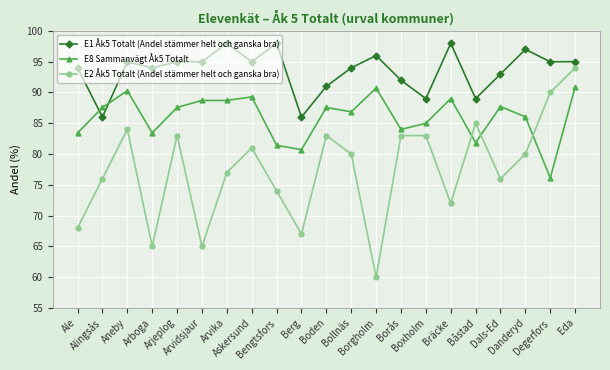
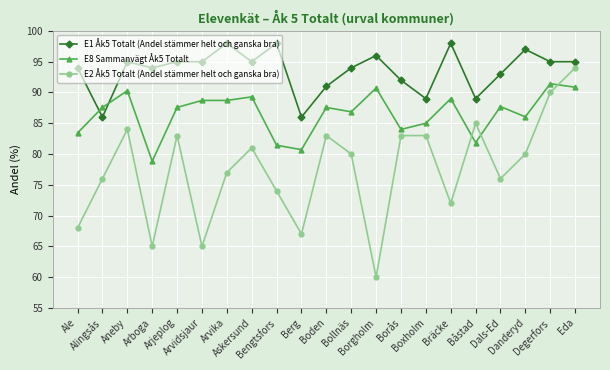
  {
    "E1 Åk5 Totalt (Andel stämmer helt och ganska bra)": {
      "Alingsås": 86,
      "Berg": 86,
      "Boden": 91,
      "Bollnäs": 94,
      "Borgholm": 96,
      "Borås": 92,
      "Boxholm": 89,
      "Bräcke": 98,
      "Båstad": 89,
      "Dals-Ed": 93,
      "Danderyd": 97,
      "Degerfors": 95,
      "Eda": 95
    },
    "E8 Sammanvägt Åk5 Totalt": {
      "Ale": 83,
      "Alingsås": 88,
      "Aneby": 90,
-     "Arboga": 83,
+     "Arboga": 79,
      "Arjeplog": 88,
      "Arvidsjaur": 89,
      "Arvika": 89,
      "Askersund": 89,
      "Bengtsfors": 81,
      "Berg": 81,
      "Boden": 88,
      "Bollnäs": 87,
      "Borgholm": 91,
      "Borås": 84,
      "Boxholm": 85,
      "Bräcke": 89,
      "Båstad": 82,
      "Dals-Ed": 88,
      "Danderyd": 86,
-     "Degerfors": 76,
+     "Degerfors": 91,
      "Eda": 91
    },
    "E2 Åk5 Totalt (Andel stämmer helt och ganska bra)": {
      "Ale": 68,
      "Alingsås": 76,
      "Aneby": 84,
      "Arboga": 65,
      "Arjeplog": 83,
      "Arvidsjaur": 65,
      "Arvika": 77,
      "Askersund": 81,
      "Bengtsfors": 74,
      "Berg": 67,
      "Boden": 83,
      "Bollnäs": 80,
      "Borgholm": 60,
      "Borås": 83,
      "Boxholm": 83,
      "Bräcke": 72,
      "Båstad": 85,
      "Dals-Ed": 76,
      "Danderyd": 80,
      "Degerfors": 90,
      "Eda": 94
    }
  }
